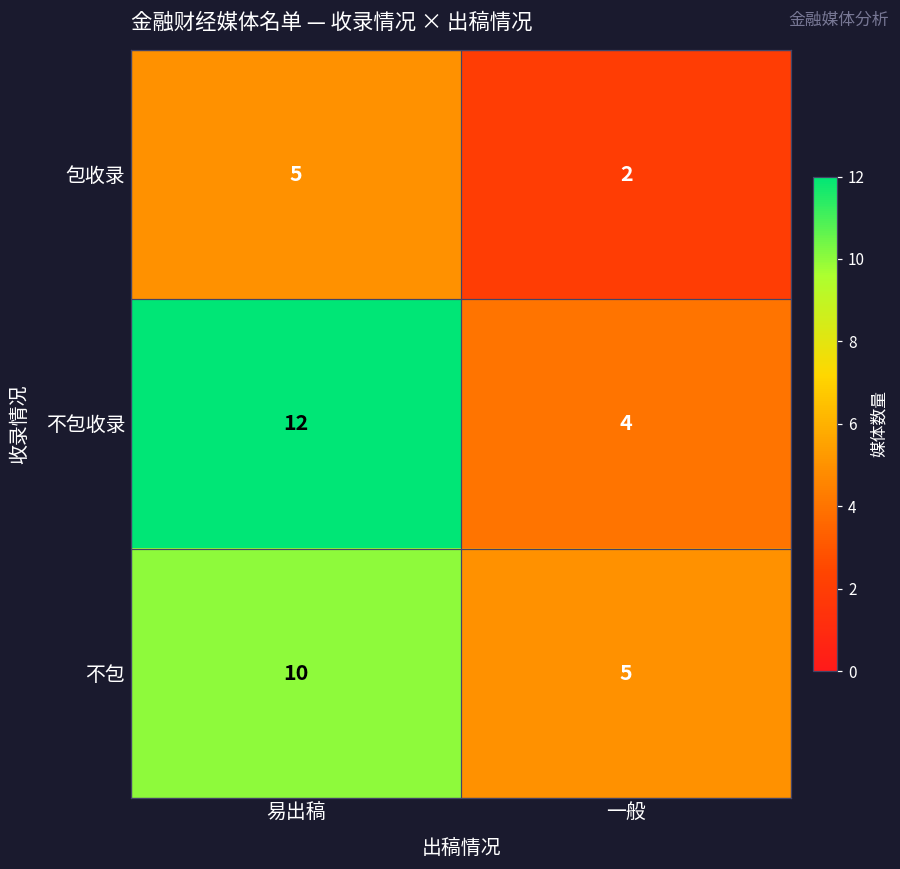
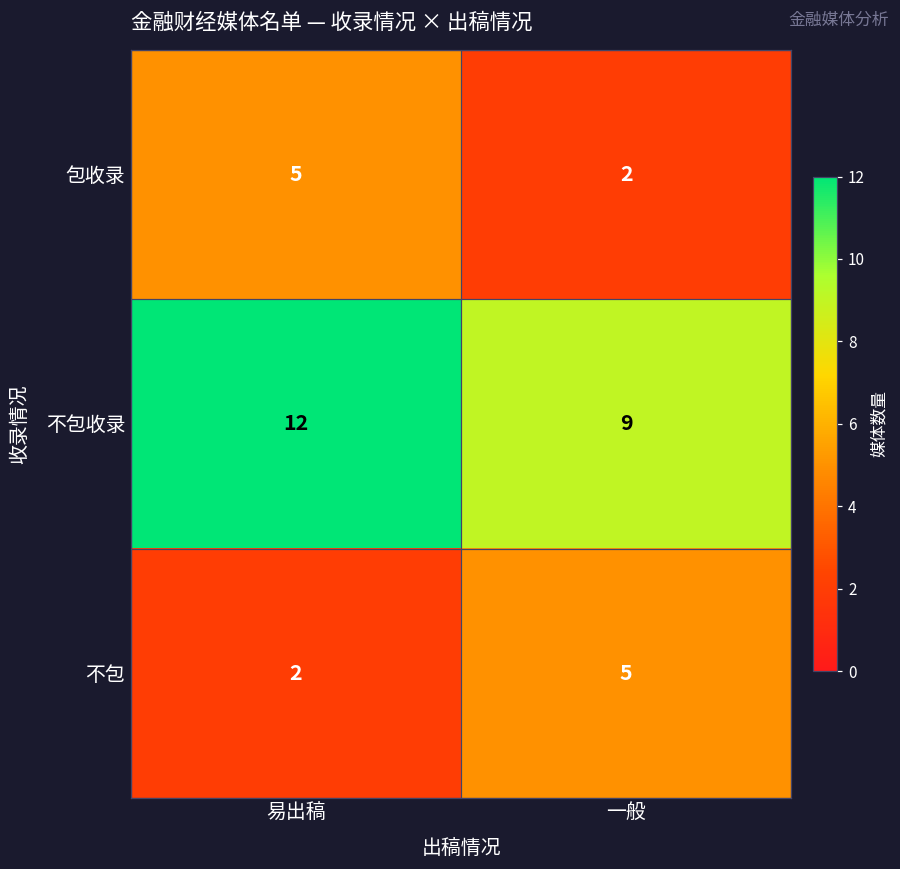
  {
    "包收录": {
      "易出稿": 5,
      "一般": 2
    },
    "不包收录": {
      "易出稿": 12,
-     "一般": 4
+     "一般": 9
    },
    "不包": {
-     "易出稿": 10,
+     "易出稿": 2,
      "一般": 5
    }
  }
